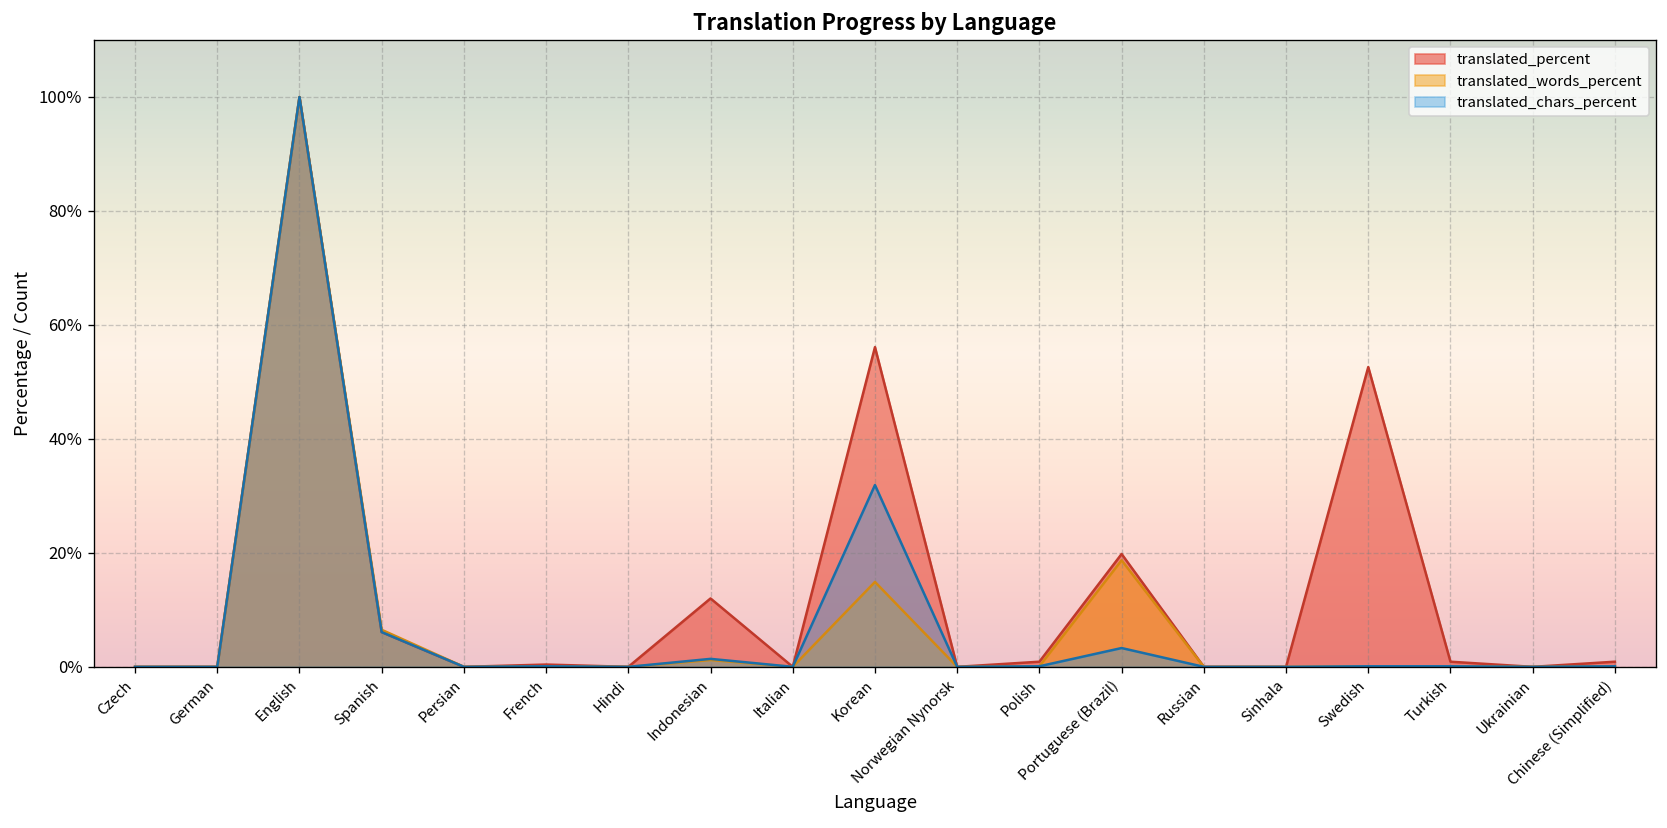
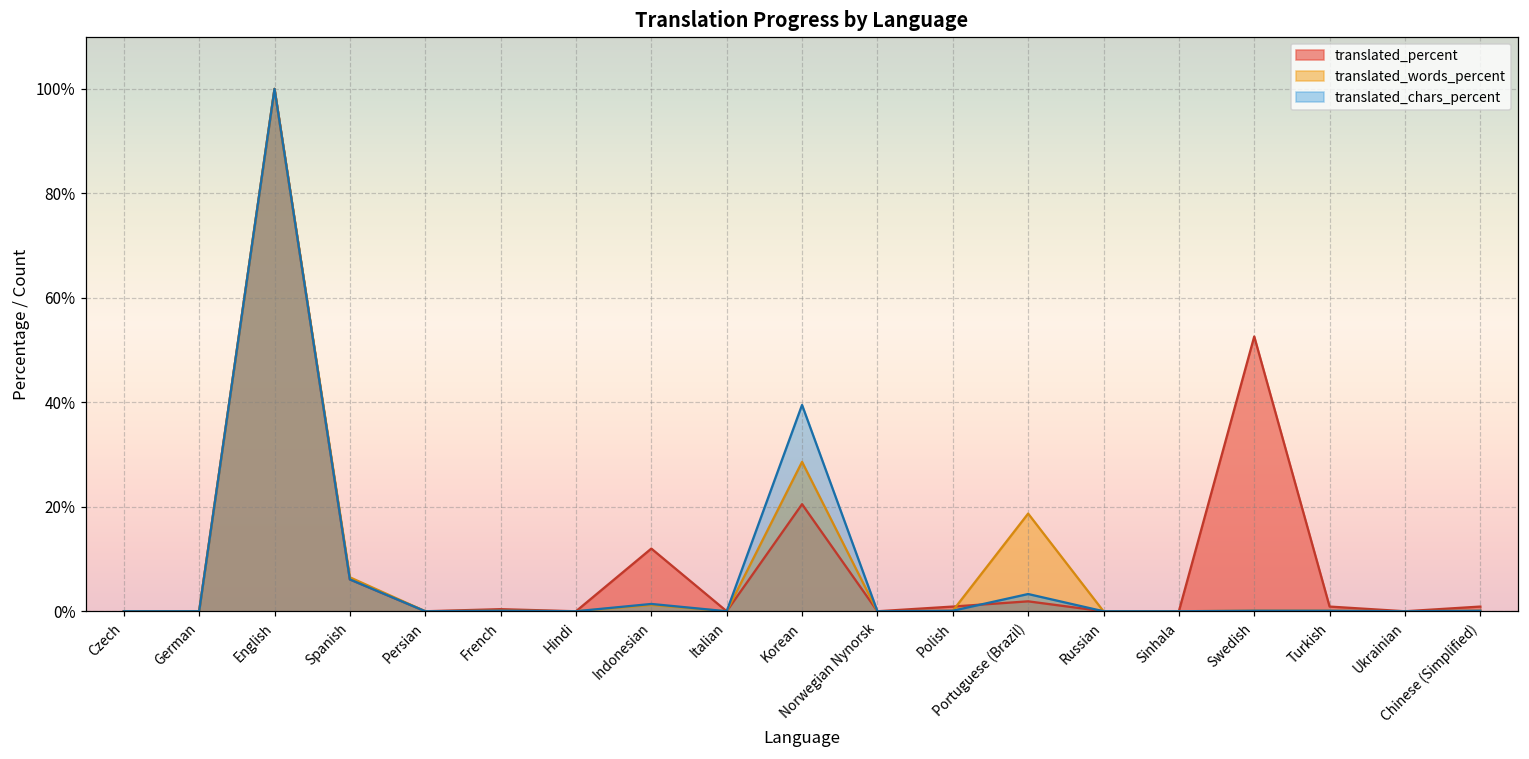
  {
    "translated_percent": {
      "Indonesian": "12%",
-     "Korean": "56%",
+     "Korean": "21%",
      "Polish": "1%",
-     "Portuguese (Brazil)": "20%",
+     "Portuguese (Brazil)": "2%",
      "Swedish": "53%",
      "Turkish": "1%",
      "Chinese (Simplified)": "1%"
    },
    "translated_words_percent": {
-     "Korean": "15%",
+     "Korean": "29%",
      "Portuguese (Brazil)": "19%"
    },
    "translated_chars_percent": {
-     "Korean": "32%",
+     "Korean": "40%",
      "Portuguese (Brazil)": "3%"
    }
  }
